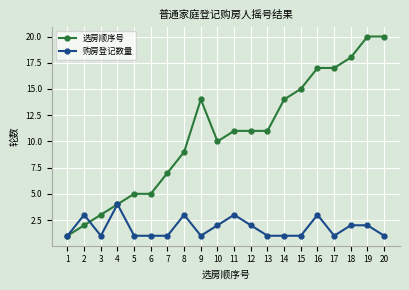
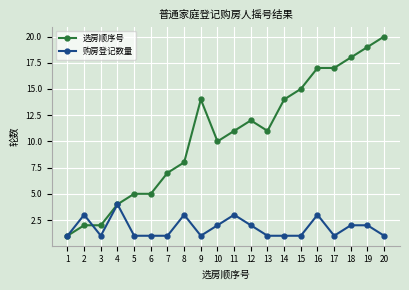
  {
    "选房顺序号": {
      "2": 2,
-     "3": 3,
+     "3": 2,
      "5": 5,
      "6": 5,
      "7": 7,
-     "8": 9,
+     "8": 8,
      "9": 14,
      "10": 10,
      "11": 11,
-     "12": 11,
+     "12": 12,
      "13": 11,
      "14": 14,
      "15": 15,
      "16": 17,
      "17": 17,
      "18": 18,
-     "19": 20,
+     "19": 19,
      "20": 20
    },
    "购房登记数量": {
      "2": 3,
      "3": 1,
      "5": 1,
      "6": 1,
      "7": 1,
      "8": 3,
      "9": 1,
      "10": 2,
      "11": 3,
      "12": 2,
      "13": 1,
      "14": 1,
      "15": 1,
      "16": 3,
      "17": 1,
      "18": 2,
      "19": 2,
      "20": 1
    }
  }
